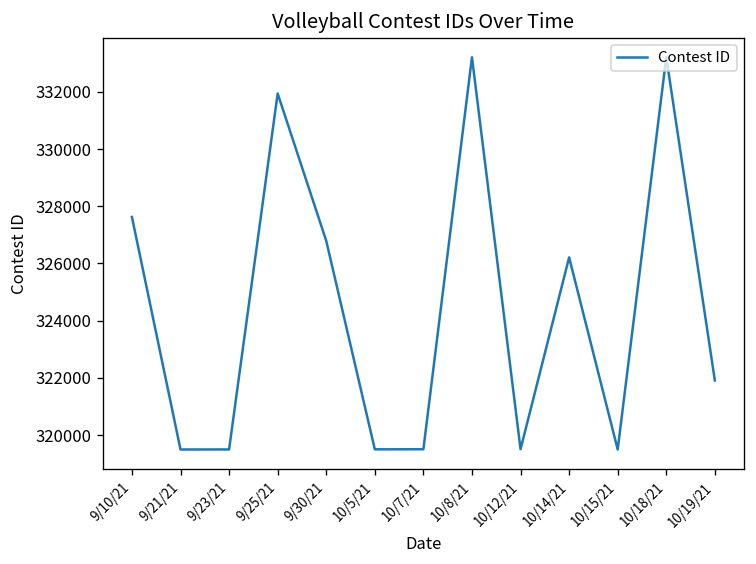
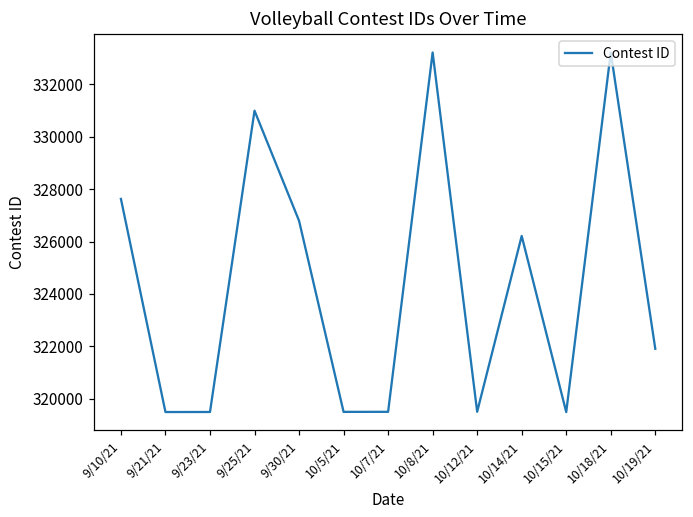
  {
    "9/10/21": 327600,
    "9/21/21": 319500,
    "9/23/21": 319500,
-   "9/25/21": 331900,
+   "9/25/21": 331000,
    "9/30/21": 326800,
    "10/5/21": 319500,
    "10/7/21": 319500,
    "10/8/21": 333200,
    "10/12/21": 319500,
    "10/14/21": 326200,
    "10/15/21": 319500,
    "10/19/21": 321900
  }
